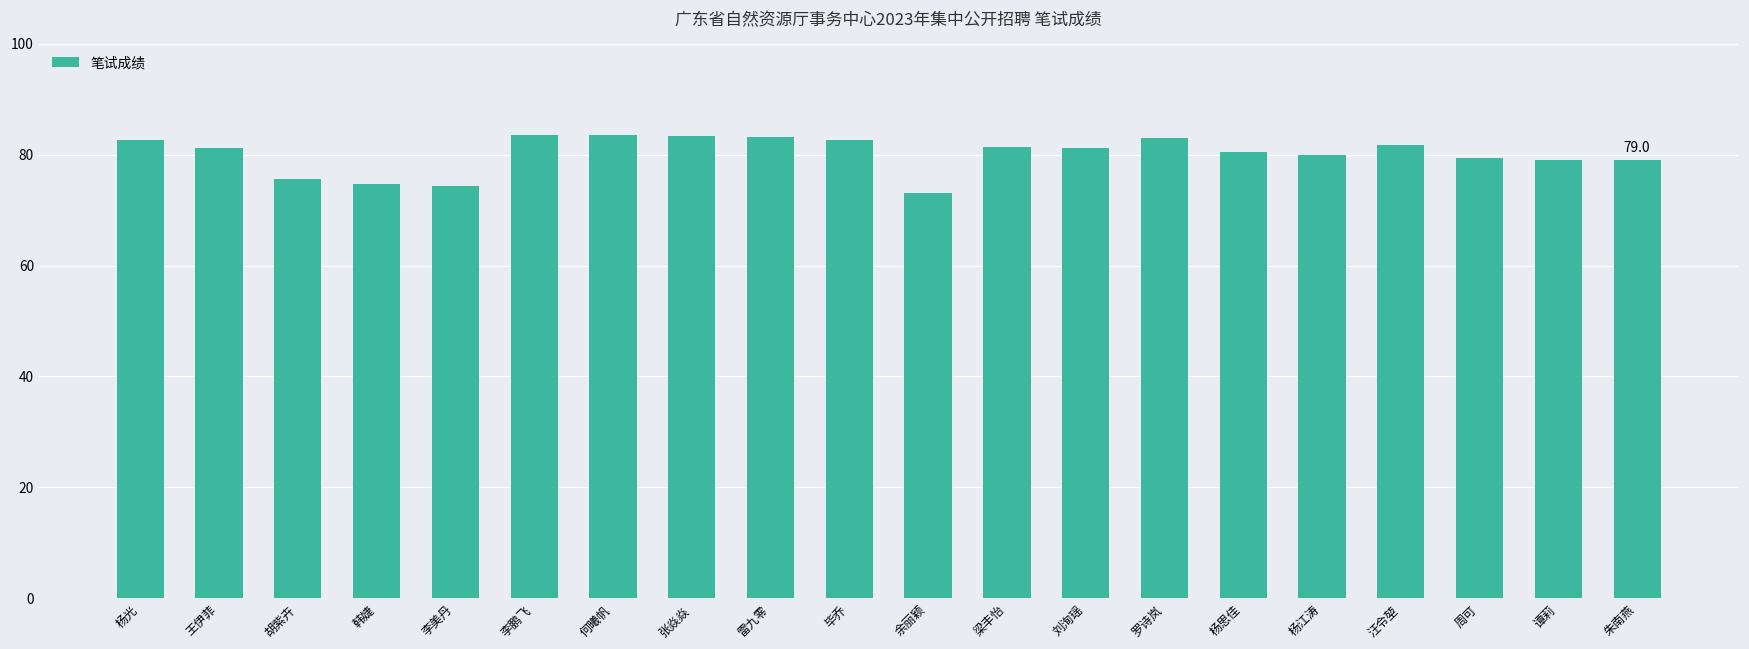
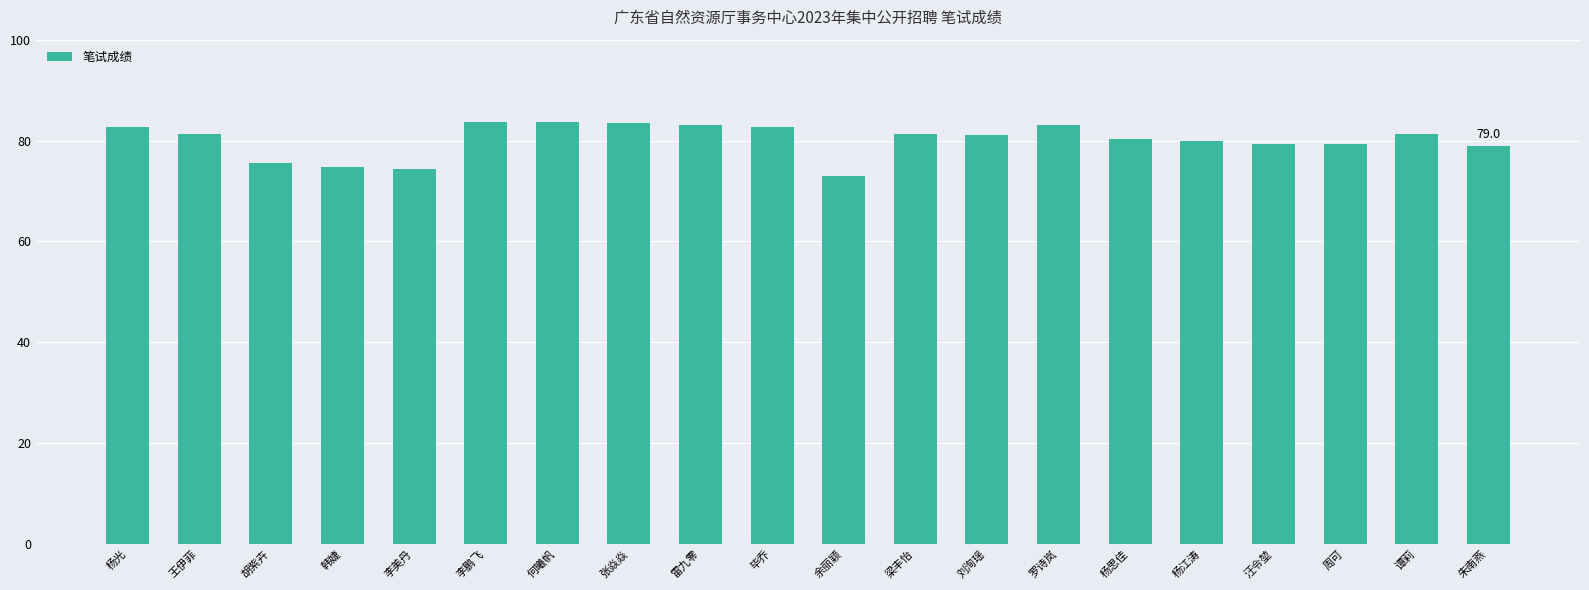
  {
    "杨光": 83,
    "王伊菲": 81,
    "胡紫卉": 76,
    "韩婕": 75,
    "李美丹": 74,
    "李鹏飞": 84,
    "何曦帆": 84,
    "张焱焱": 83,
    "雷九零": 83,
    "毕乔": 83,
    "余丽颖": 73,
    "梁丰怡": 81,
    "刘洵瑶": 81,
    "罗诗岚": 83,
    "杨思佳": 80,
    "杨江涛": 80,
-   "汪令堃": 82,
+   "汪令堃": 79,
    "周可": 79,
-   "谭莉": 79
+   "谭莉": 81
  }
